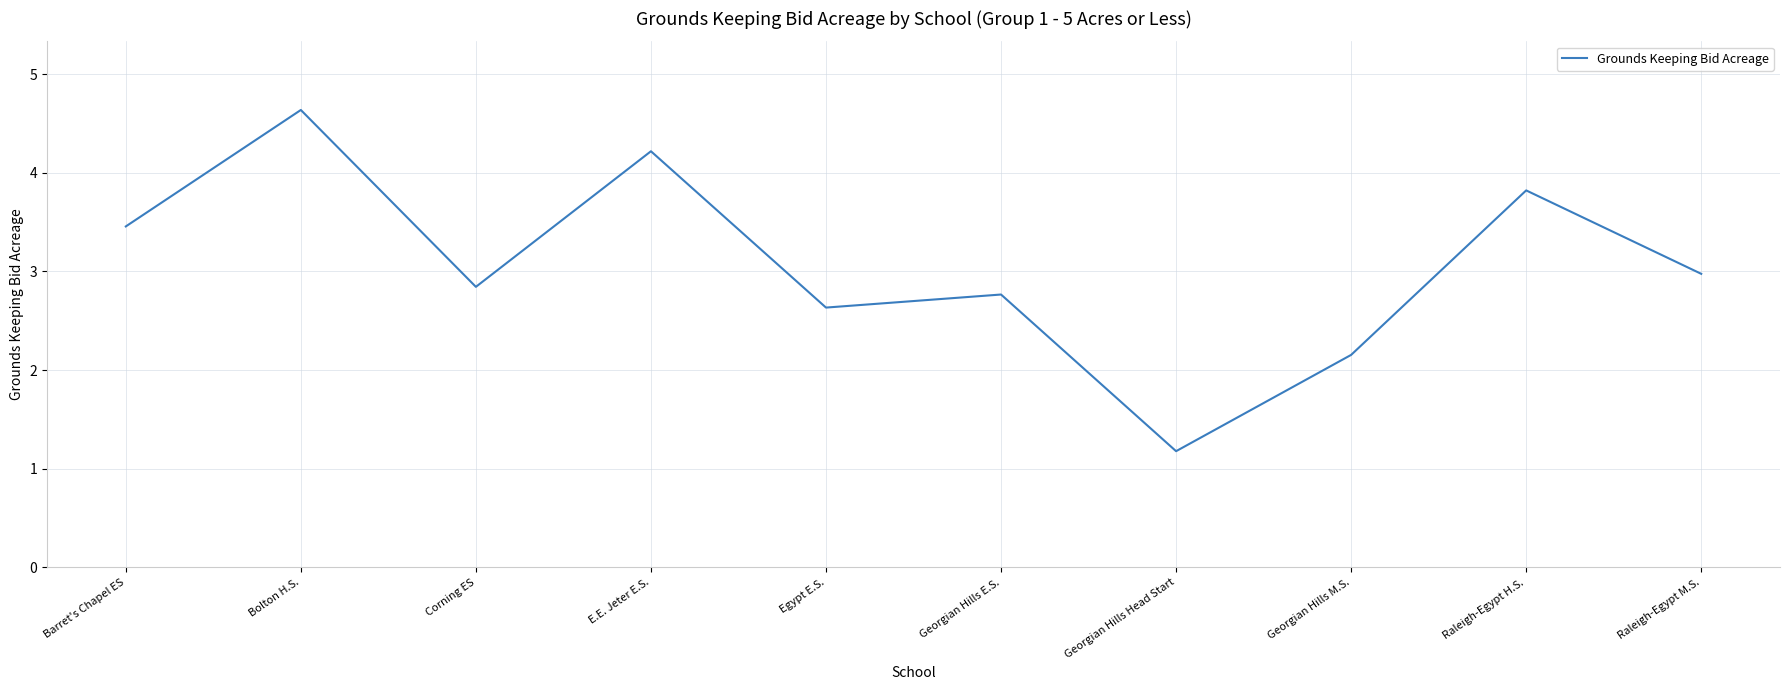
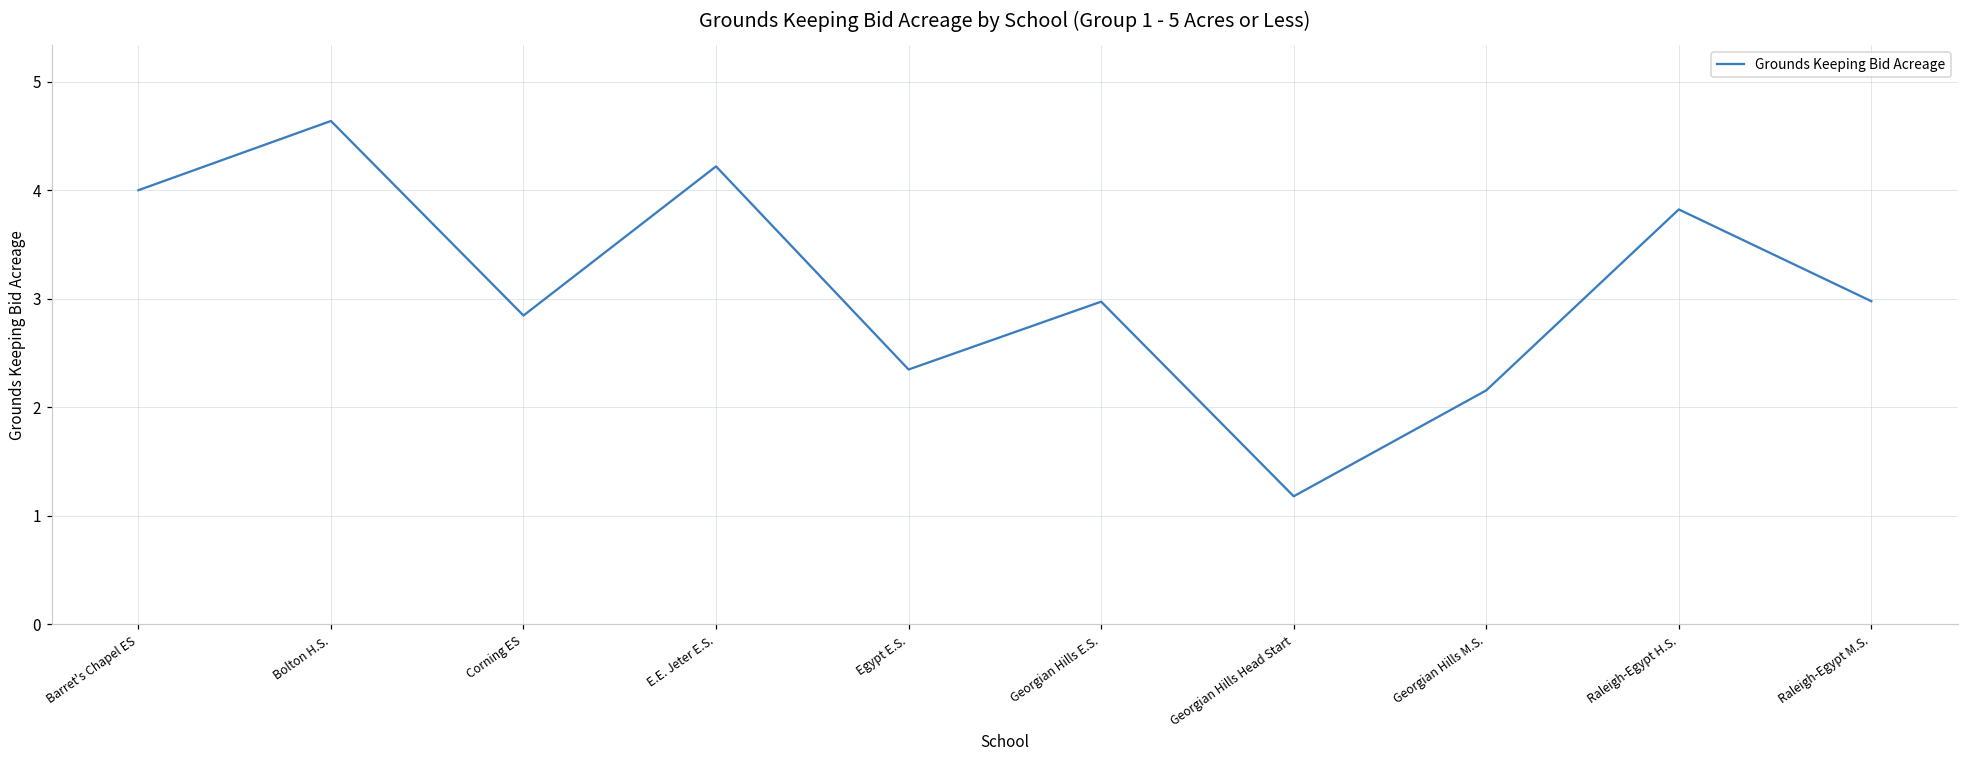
  {
-   "Barret's Chapel ES": 3.5,
+   "Barret's Chapel ES": 4.0,
    "Bolton H.S.": 4.6,
    "Corning ES": 2.8,
    "E.E. Jeter E.S.": 4.2,
-   "Egypt E.S.": 2.6,
-   "Georgian Hills E.S.": 2.8,
+   "Egypt E.S.": 2.3,
+   "Georgian Hills E.S.": 3.0,
    "Georgian Hills Head Start": 1.2,
    "Georgian Hills M.S.": 2.2,
    "Raleigh-Egypt H.S.": 3.8,
    "Raleigh-Egypt M.S.": 3.0
  }
